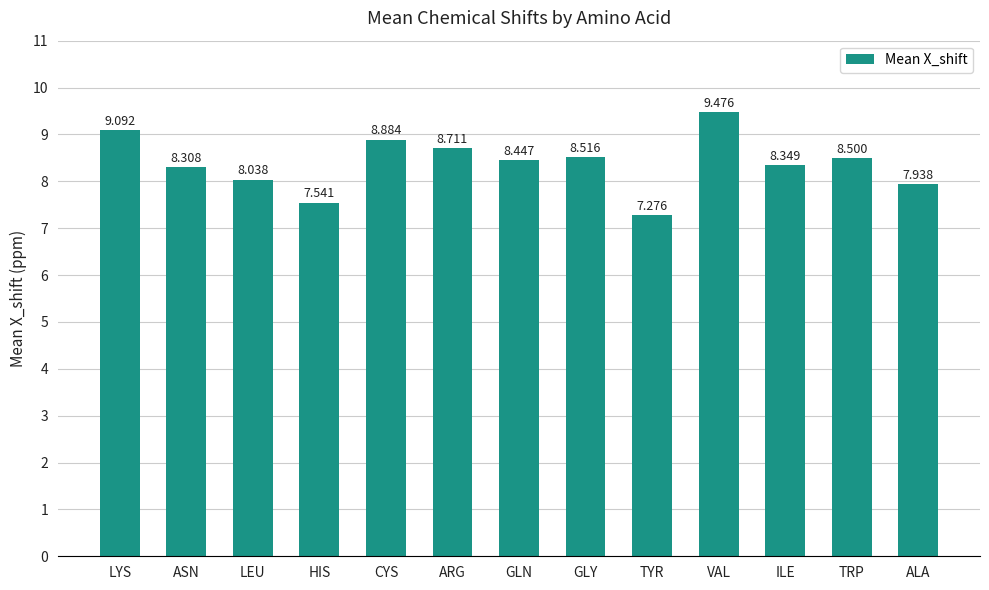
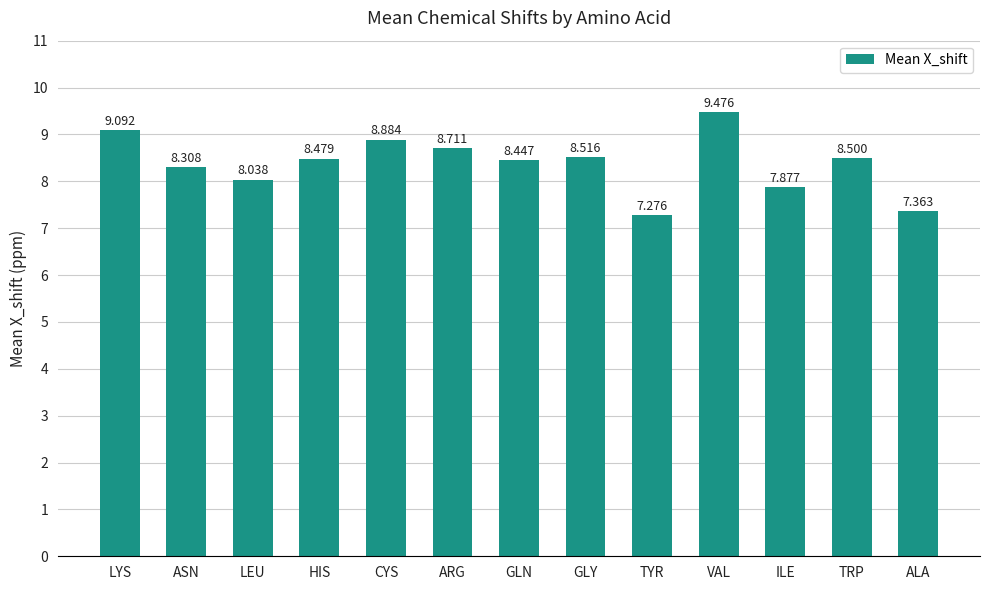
  {
    "LYS": 9.092,
    "ASN": 8.308,
    "LEU": 8.038,
-   "HIS": 7.541,
+   "HIS": 8.479,
    "CYS": 8.884,
    "ARG": 8.711,
    "GLN": 8.447,
    "GLY": 8.516,
    "TYR": 7.276,
    "VAL": 9.476,
-   "ILE": 8.349,
+   "ILE": 7.877,
    "TRP": 8.500,
-   "ALA": 7.938
+   "ALA": 7.363
  }
